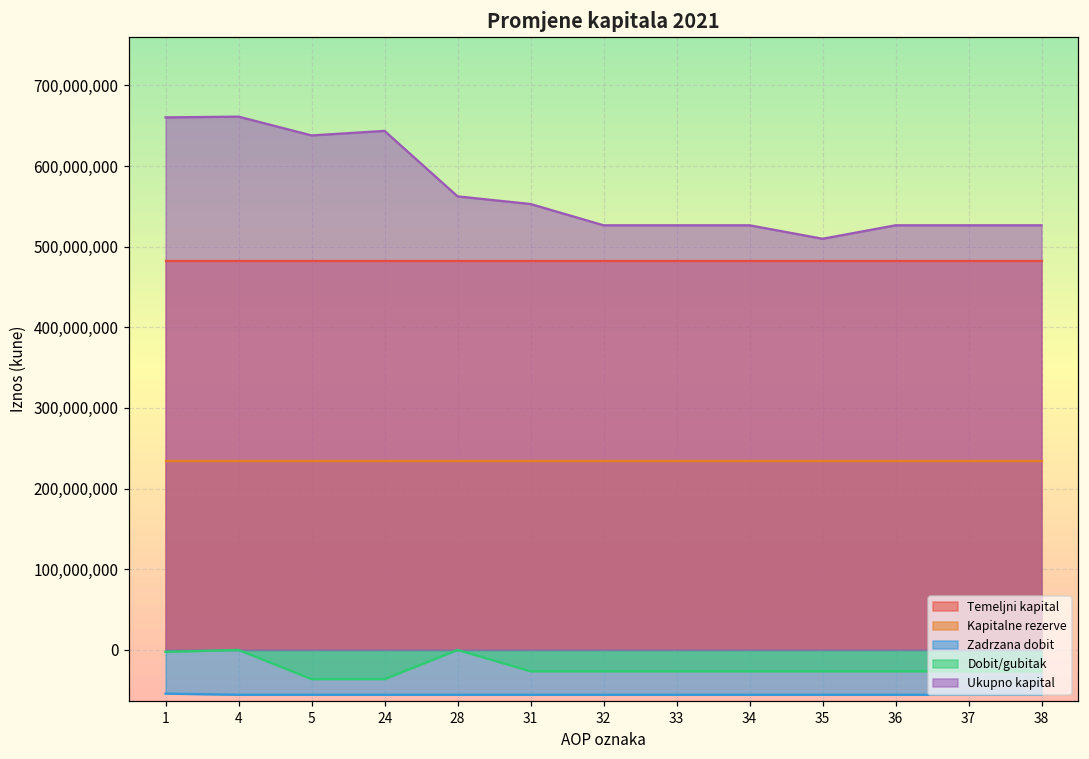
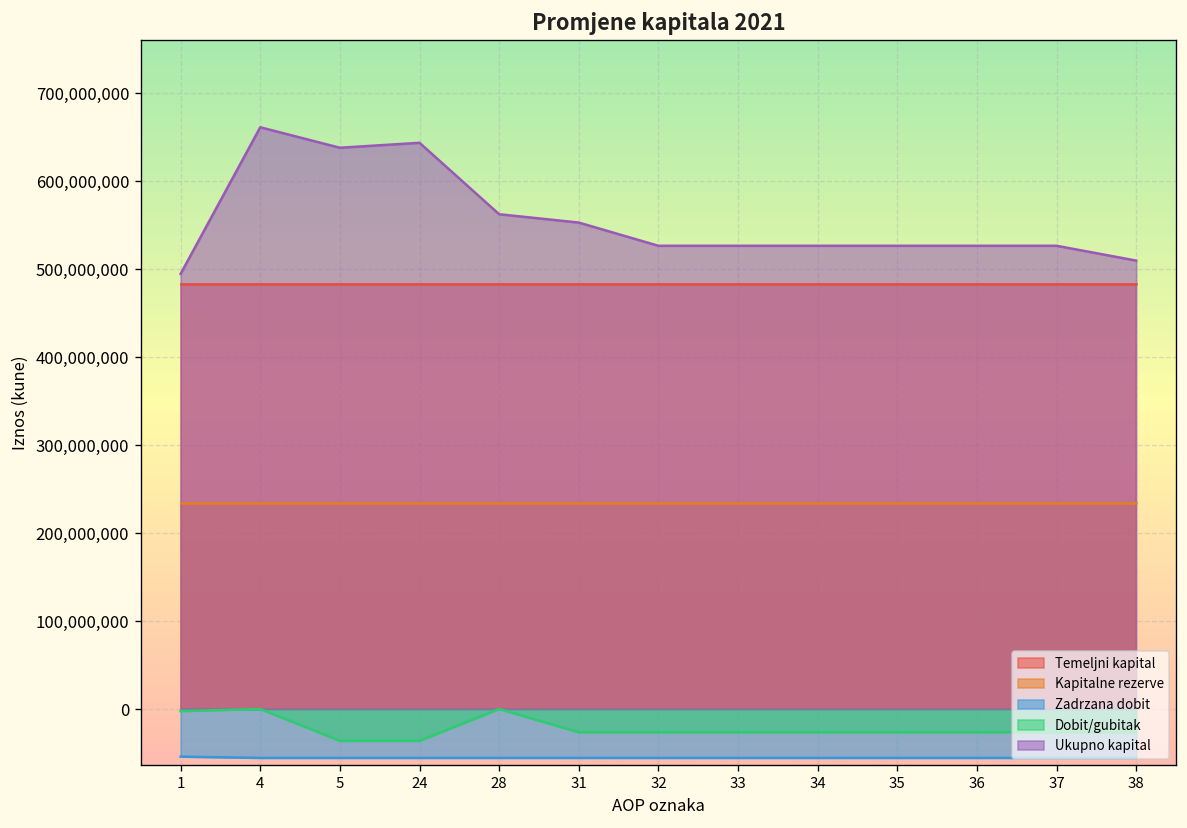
  {
    "Ukupno kapital": {
-     "1": "660,000,000",
+     "1": "490,000,000",
      "4": "660,000,000",
      "5": "640,000,000",
      "24": "640,000,000",
      "28": "560,000,000",
      "31": "550,000,000",
      "32": "530,000,000",
      "33": "530,000,000",
      "34": "530,000,000",
-     "35": "510,000,000",
+     "35": "530,000,000",
      "36": "530,000,000",
      "37": "530,000,000",
-     "38": "530,000,000"
+     "38": "510,000,000"
    }
  }
